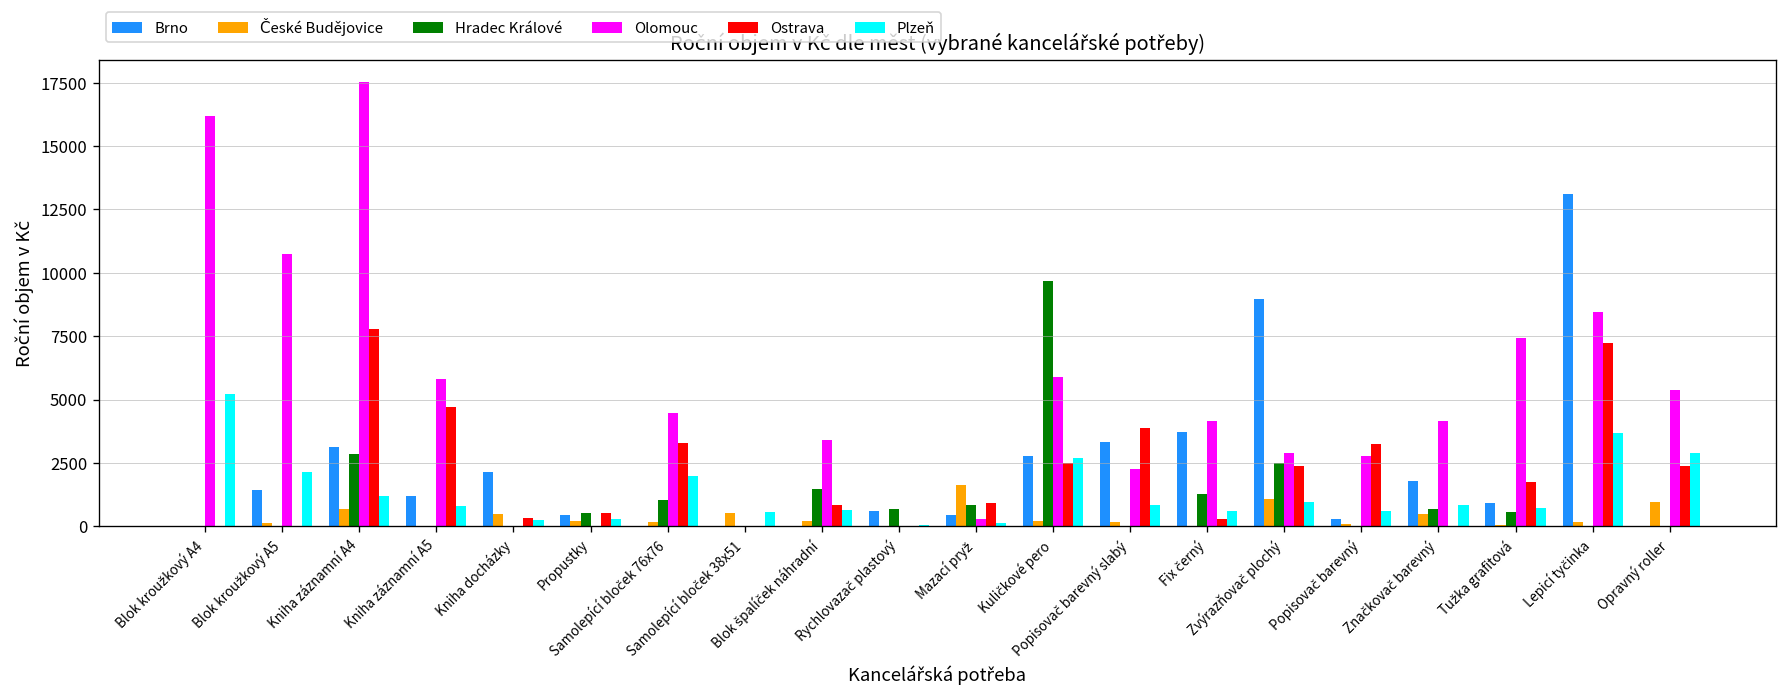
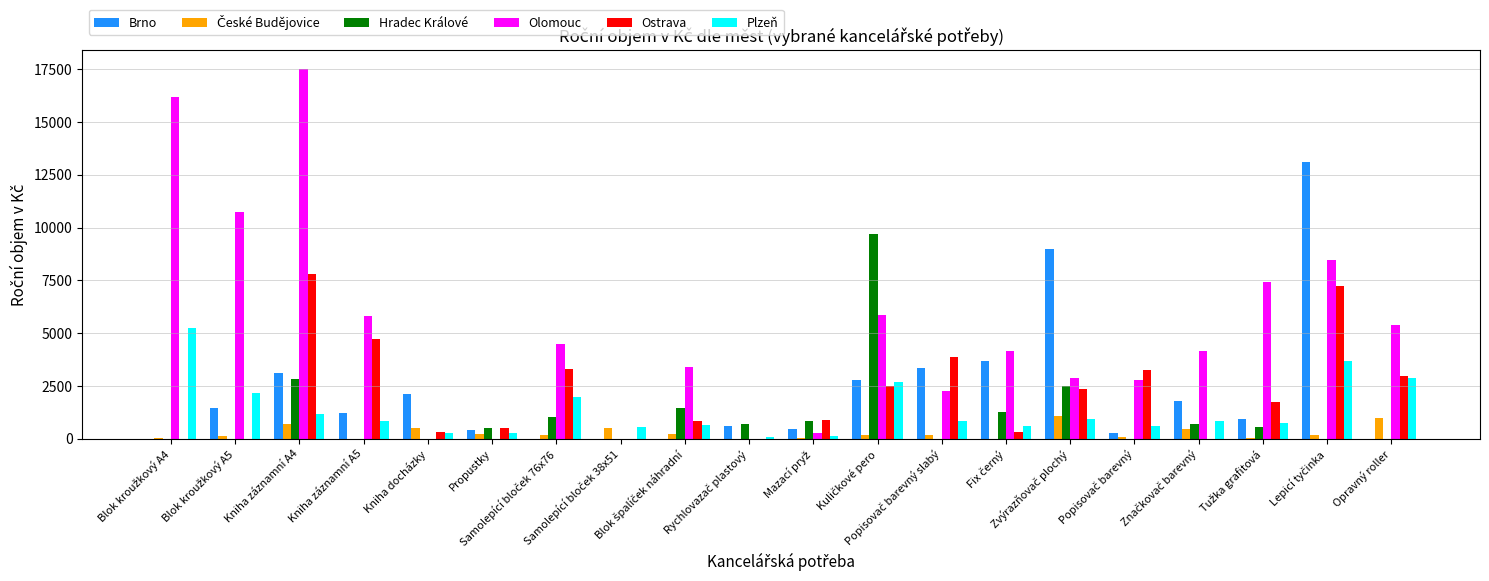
  {
    "Brno": {
      "Blok kroužkový A4": 0,
      "Blok kroužkový A5": 1400,
      "Kniha záznamní A4": 3100,
      "Kniha záznamní A5": 1200,
      "Kniha docházky": 2100,
      "Propustky": 400,
      "Samolepící bloček 76x76": 0,
      "Samolepící bloček 38x51": 0,
      "Blok špalíček náhradní": 0,
      "Rychlovazač plastový": 600,
      "Mazací pryž": 400,
      "Kuličkové pero": 2800,
      "Popisovač barevný slabý": 3300,
      "Fix černý": 3700,
      "Zvýrazňovač plochý": 9000,
      "Popisovač barevný": 300,
      "Značkovač barevný": 1800,
      "Tužka grafitová": 900,
      "Lepicí tyčinka": 13100,
      "Opravný roller": 0
    },
    "České Budějovice": {
      "Blok kroužkový A5": 100,
      "Kniha záznamní A4": 700,
      "Kniha záznamní A5": 0,
      "Kniha docházky": 500,
      "Propustky": 200,
      "Samolepící bloček 76x76": 200,
      "Samolepící bloček 38x51": 500,
      "Blok špalíček náhradní": 200,
      "Rychlovazač plastový": 0,
-     "Mazací pryž": 1600,
+     "Mazací pryž": 0,
      "Kuličkové pero": 200,
      "Popisovač barevný slabý": 200,
      "Fix černý": 0,
      "Zvýrazňovač plochý": 1100,
      "Značkovač barevný": 500,
      "Lepicí tyčinka": 200,
      "Opravný roller": 1000
    },
    "Hradec Králové": {
      "Blok kroužkový A4": 0,
      "Blok kroužkový A5": 0,
      "Kniha záznamní A4": 2900,
      "Kniha záznamní A5": 0,
      "Kniha docházky": 0,
      "Propustky": 500,
      "Samolepící bloček 76x76": 1000,
      "Samolepící bloček 38x51": 0,
      "Blok špalíček náhradní": 1500,
      "Rychlovazač plastový": 700,
      "Mazací pryž": 800,
      "Kuličkové pero": 9700,
      "Popisovač barevný slabý": 0,
      "Fix černý": 1300,
      "Zvýrazňovač plochý": 2500,
      "Popisovač barevný": 0,
      "Značkovač barevný": 700,
      "Tužka grafitová": 600,
      "Lepicí tyčinka": 0,
      "Opravný roller": 0
    },
    "Olomouc": {
      "Blok kroužkový A4": 16200,
      "Blok kroužkový A5": 10800,
      "Kniha záznamní A4": 17500,
      "Kniha záznamní A5": 5800,
      "Kniha docházky": 0,
      "Propustky": 0,
      "Samolepící bloček 76x76": 4500,
      "Samolepící bloček 38x51": 0,
      "Blok špalíček náhradní": 3400,
      "Rychlovazač plastový": 0,
      "Mazací pryž": 300,
      "Kuličkové pero": 5900,
      "Popisovač barevný slabý": 2300,
      "Fix černý": 4100,
      "Zvýrazňovač plochý": 2900,
      "Popisovač barevný": 2800,
      "Značkovač barevný": 4100,
      "Tužka grafitová": 7400,
      "Lepicí tyčinka": 8500,
      "Opravný roller": 5400
    },
    "Ostrava": {
      "Blok kroužkový A4": 0,
      "Blok kroužkový A5": 0,
      "Kniha záznamní A4": 7800,
      "Kniha záznamní A5": 4700,
      "Kniha docházky": 300,
      "Propustky": 500,
      "Samolepící bloček 76x76": 3300,
      "Samolepící bloček 38x51": 0,
      "Blok špalíček náhradní": 800,
      "Rychlovazač plastový": 0,
      "Mazací pryž": 900,
      "Kuličkové pero": 2500,
      "Popisovač barevný slabý": 3900,
      "Fix černý": 300,
      "Zvýrazňovač plochý": 2400,
      "Popisovač barevný": 3200,
      "Značkovač barevný": 0,
      "Tužka grafitová": 1800,
      "Lepicí tyčinka": 7300,
-     "Opravný roller": 2400
+     "Opravný roller": 3000
    },
    "Plzeň": {
      "Blok kroužkový A4": 5200,
      "Blok kroužkový A5": 2100,
      "Kniha záznamní A4": 1200,
      "Kniha záznamní A5": 800,
      "Kniha docházky": 300,
      "Propustky": 300,
      "Samolepící bloček 76x76": 2000,
      "Samolepící bloček 38x51": 500,
      "Blok špalíček náhradní": 600,
      "Kuličkové pero": 2700,
      "Popisovač barevný slabý": 800,
      "Fix černý": 600,
      "Zvýrazňovač plochý": 1000,
      "Popisovač barevný": 600,
      "Značkovač barevný": 900,
      "Tužka grafitová": 700,
      "Lepicí tyčinka": 3700,
      "Opravný roller": 2900
    }
  }
